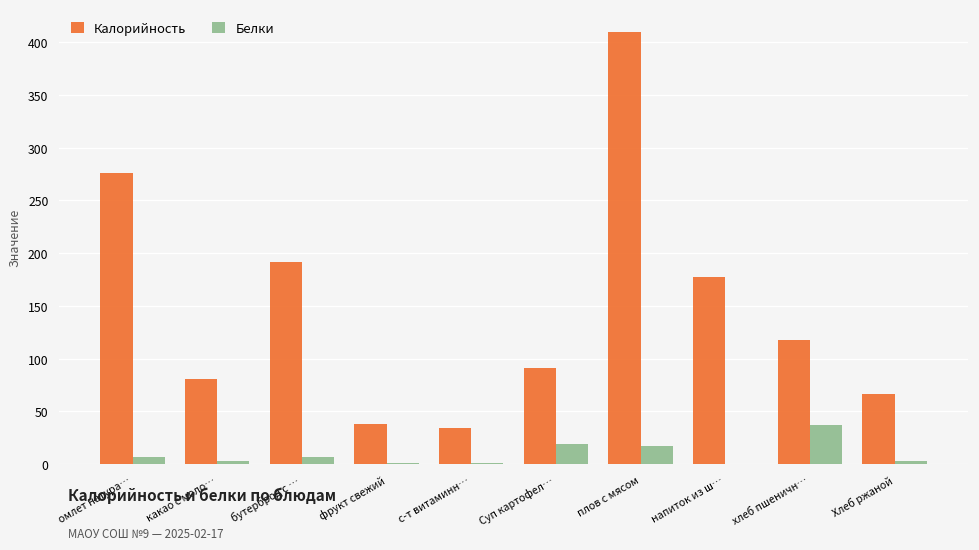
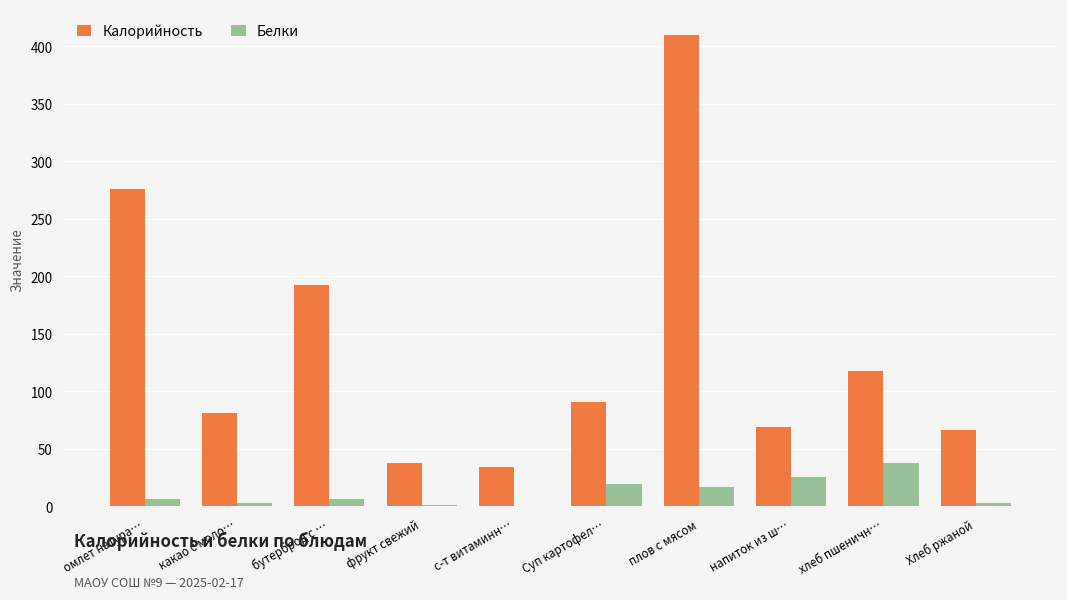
  {
    "Калорийность": {
      "омлет натура…": 280,
      "какао с моло…": 80,
      "бутерброд с …": 190,
      "фрукт свежий": 40,
      "с-т витаминн…": 30,
      "Суп картофел…": 90,
      "плов с мясом": 410,
-     "напиток из ш…": 180,
+     "напиток из ш…": 70,
      "хлеб пшеничн…": 120,
      "Хлеб ржаной": 70
    },
    "Белки": {
      "омлет натура…": 10,
      "какао с моло…": 0,
      "бутерброд с …": 10,
      "Суп картофел…": 20,
      "плов с мясом": 20,
-     "напиток из ш…": 0,
+     "напиток из ш…": 30,
      "хлеб пшеничн…": 40,
      "Хлеб ржаной": 0
    }
  }
